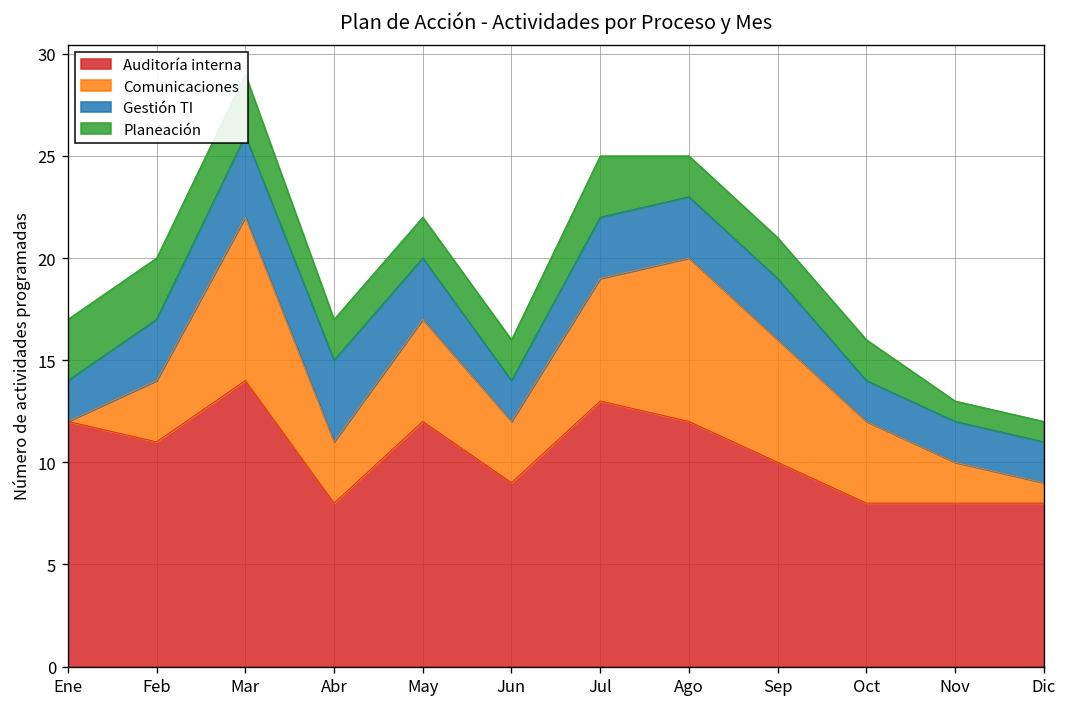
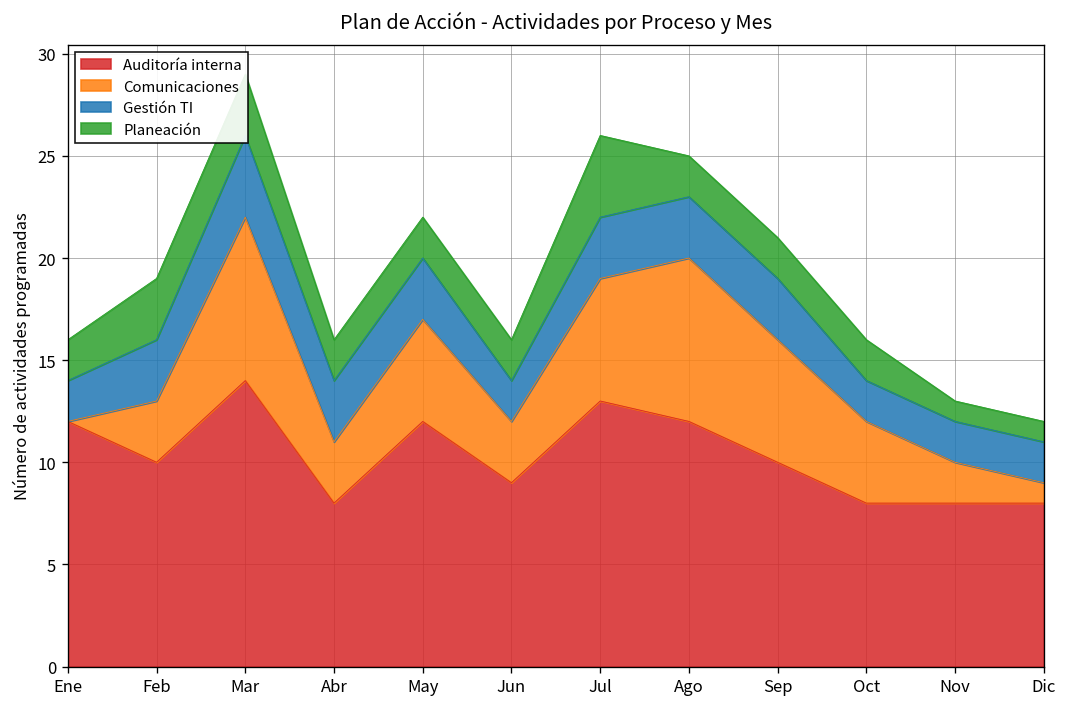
  {
    "Auditoría interna": {
-     "Feb": 11,
+     "Feb": 10,
      "Mar": 14,
      "Abr": 8,
      "May": 12,
      "Jun": 9,
      "Jul": 13,
      "Ago": 12,
      "Sep": 10,
      "Oct": 8,
      "Nov": 8,
      "Dic": 8
    },
    "Comunicaciones": {
      "Feb": 3,
      "Mar": 8,
      "Abr": 3,
      "May": 5,
      "Jun": 3,
      "Jul": 6,
      "Ago": 8,
      "Sep": 6,
      "Oct": 4,
      "Nov": 2,
      "Dic": 1
    },
    "Gestión TI": {
      "Ene": 2,
      "Feb": 3,
-     "Abr": 4,
+     "Abr": 3,
      "May": 3,
      "Jun": 2,
      "Jul": 3,
      "Ago": 3,
      "Sep": 3,
      "Oct": 2,
      "Nov": 2,
      "Dic": 2
    },
    "Planeación": {
-     "Ene": 3,
+     "Ene": 2,
      "Feb": 3,
      "Abr": 2,
      "May": 2,
      "Jun": 2,
-     "Jul": 3,
+     "Jul": 4,
      "Ago": 2,
      "Sep": 2,
      "Oct": 2,
      "Nov": 1,
      "Dic": 1
    }
  }
